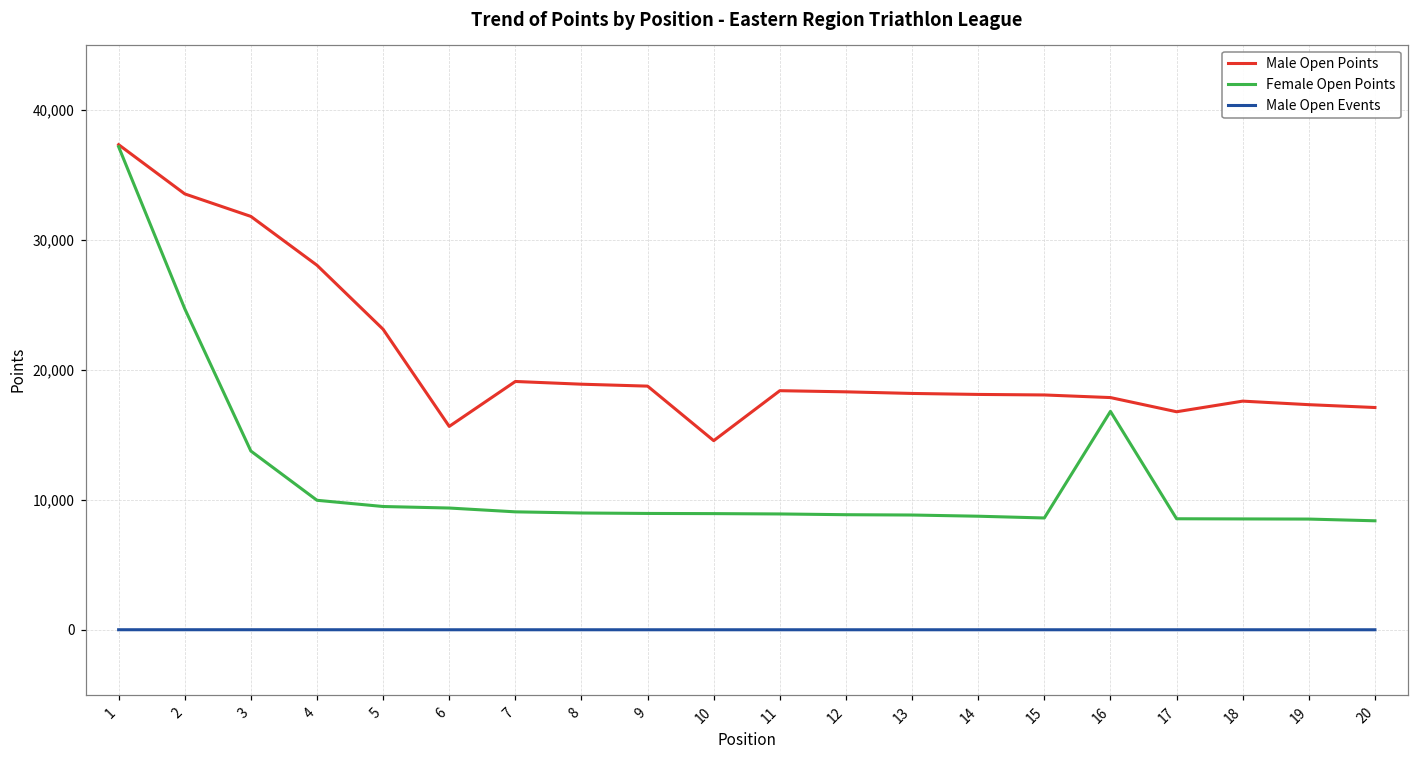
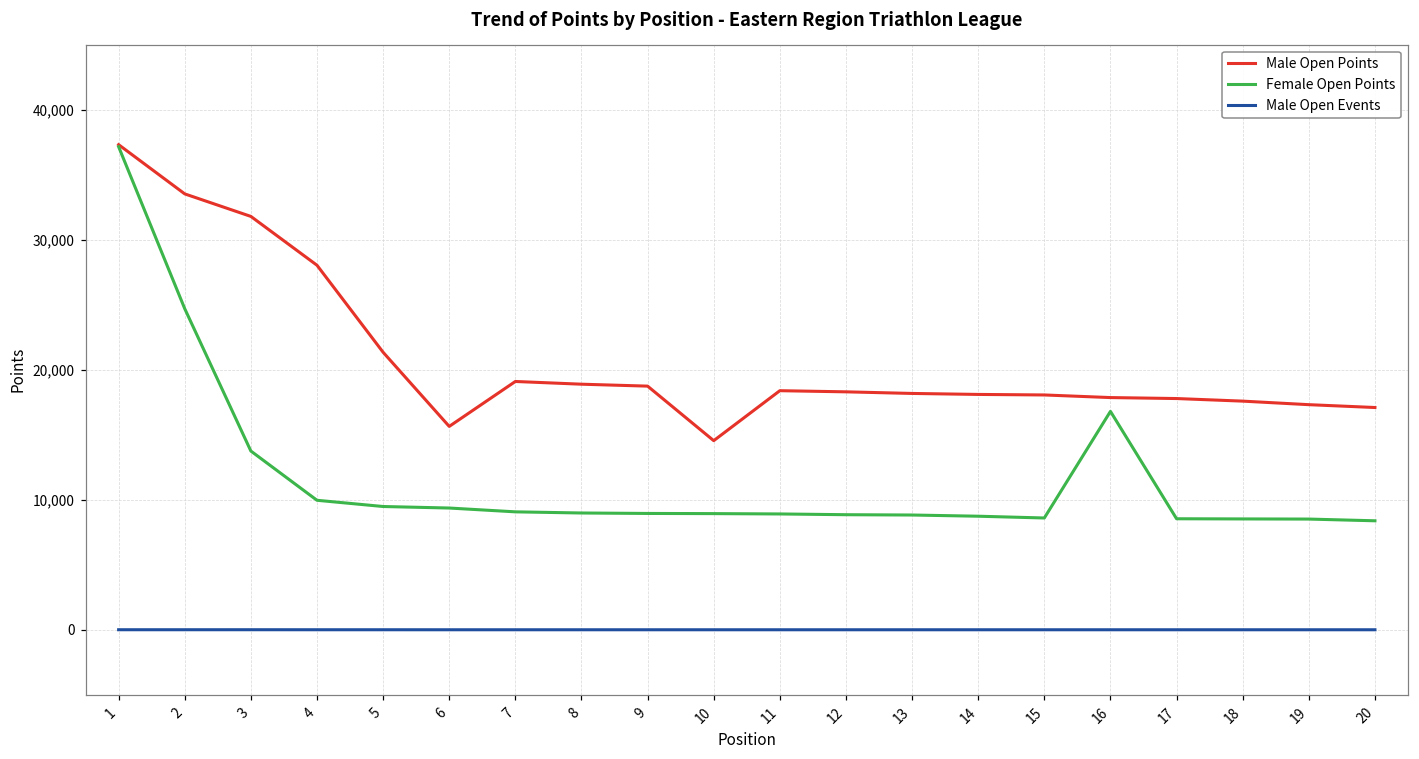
  {
    "Male Open Points": {
      "2": "33,500",
      "3": "31,800",
      "4": "28,000",
-     "5": "23,100",
+     "5": "21,300",
      "6": "15,600",
      "7": "19,100",
      "8": "18,900",
      "9": "18,700",
      "10": "14,500",
      "11": "18,400",
      "12": "18,300",
      "13": "18,200",
      "14": "18,100",
      "15": "18,100",
      "16": "17,900",
-     "17": "16,800",
+     "17": "17,800",
      "18": "17,600",
      "19": "17,300",
      "20": "17,100"
    },
    "Female Open Points": {
      "2": "24,700",
      "3": "13,700",
      "4": "10,000",
      "5": "9,500",
      "6": "9,400",
      "7": "9,100",
      "8": "9,000",
      "9": "8,900",
      "10": "8,900",
      "11": "8,900",
      "12": "8,900",
      "13": "8,800",
      "14": "8,700",
      "15": "8,600",
      "16": "16,800",
      "17": "8,500",
      "18": "8,500",
      "19": "8,500",
      "20": "8,400"
    },
    "Male Open Events": {
      "1": "0",
      "2": "0",
      "3": "0",
      "4": "0",
      "5": "0",
      "6": "0",
      "7": "0",
      "8": "0",
      "9": "0",
      "10": "0",
      "11": "0",
      "12": "0",
      "13": "0",
      "14": "0",
      "15": "0",
      "16": "0",
      "17": "0",
      "18": "0",
      "19": "0",
      "20": "0"
    }
  }
